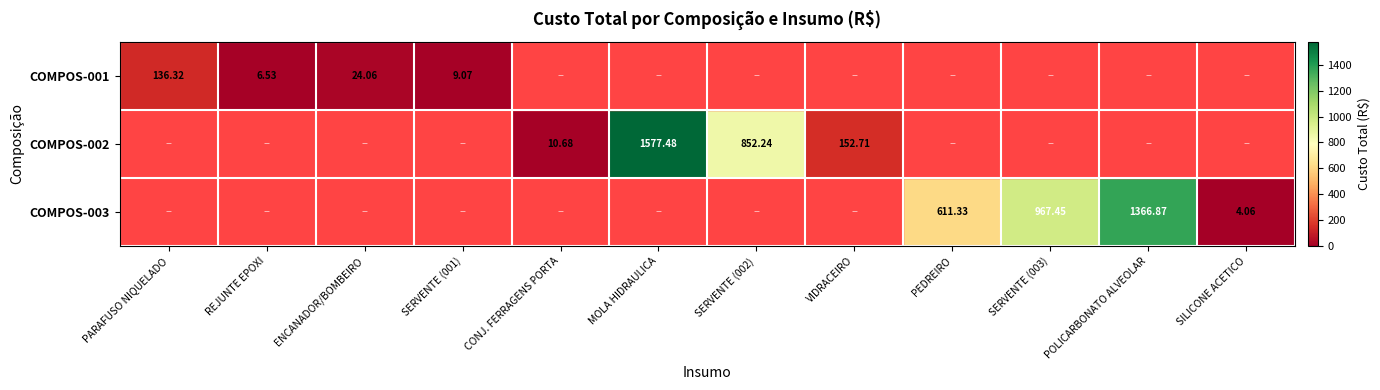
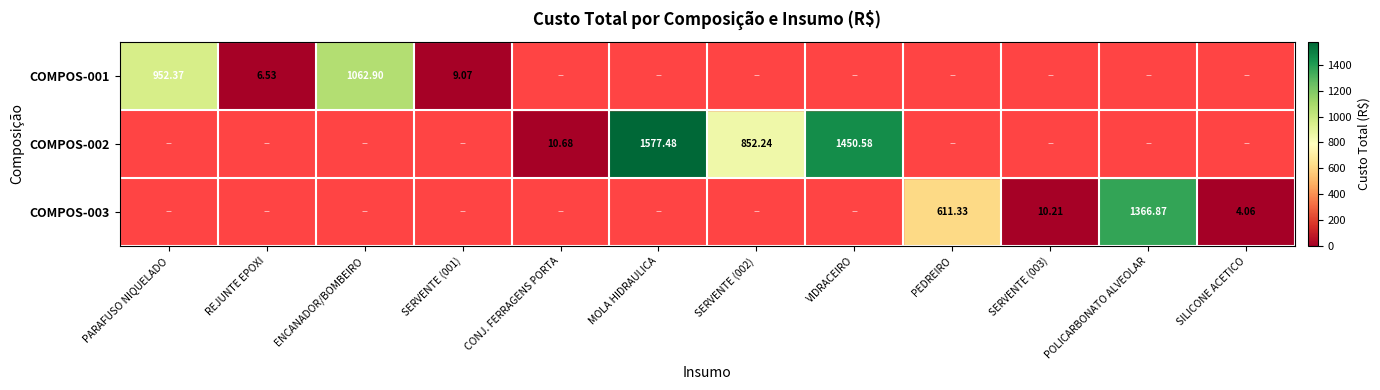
  {
    "COMPOS-001": {
-     "PARAFUSO NIQUELADO": 136.32,
+     "PARAFUSO NIQUELADO": 952.37,
      "REJUNTE EPOXI": 6.53,
-     "ENCANADOR/BOMBEIRO": 24.06,
+     "ENCANADOR/BOMBEIRO": 1062.90,
      "SERVENTE (001)": 9.07
    },
    "COMPOS-002": {
      "CONJ. FERRAGENS PORTA": 10.68,
      "MOLA HIDRAULICA": 1577.48,
      "SERVENTE (002)": 852.24,
-     "VIDRACEIRO": 152.71
+     "VIDRACEIRO": 1450.58
    },
    "COMPOS-003": {
      "PEDREIRO": 611.33,
-     "SERVENTE (003)": 967.45,
+     "SERVENTE (003)": 10.21,
      "POLICARBONATO ALVEOLAR": 1366.87,
      "SILICONE ACETICO": 4.06
    }
  }
